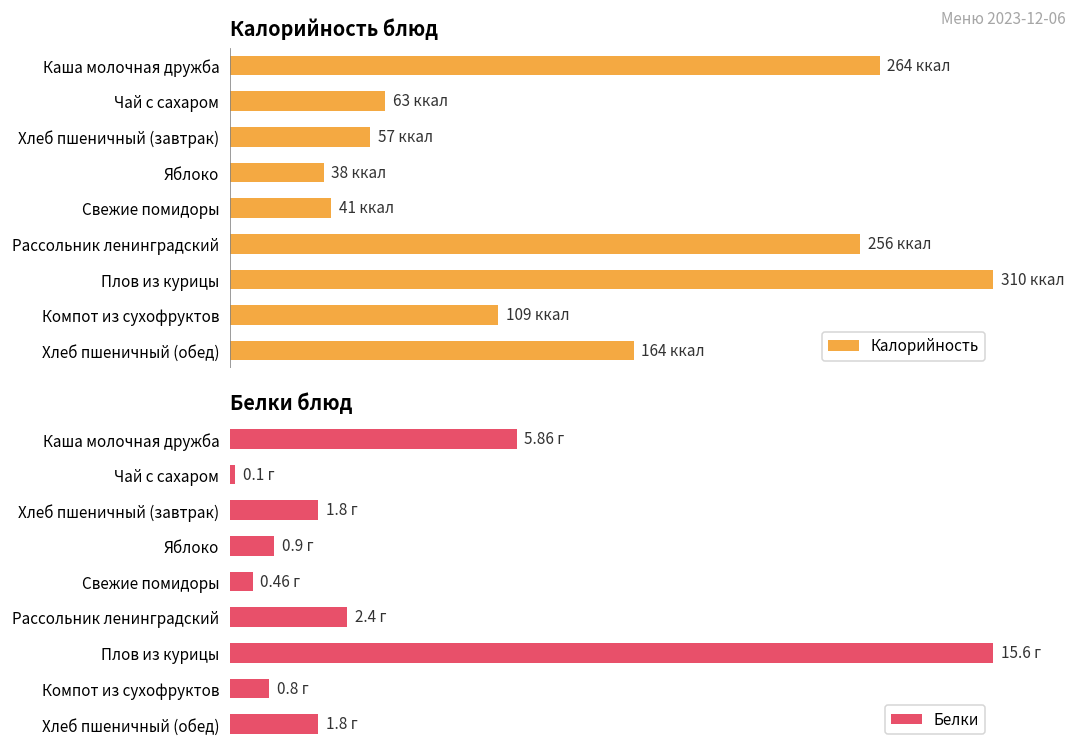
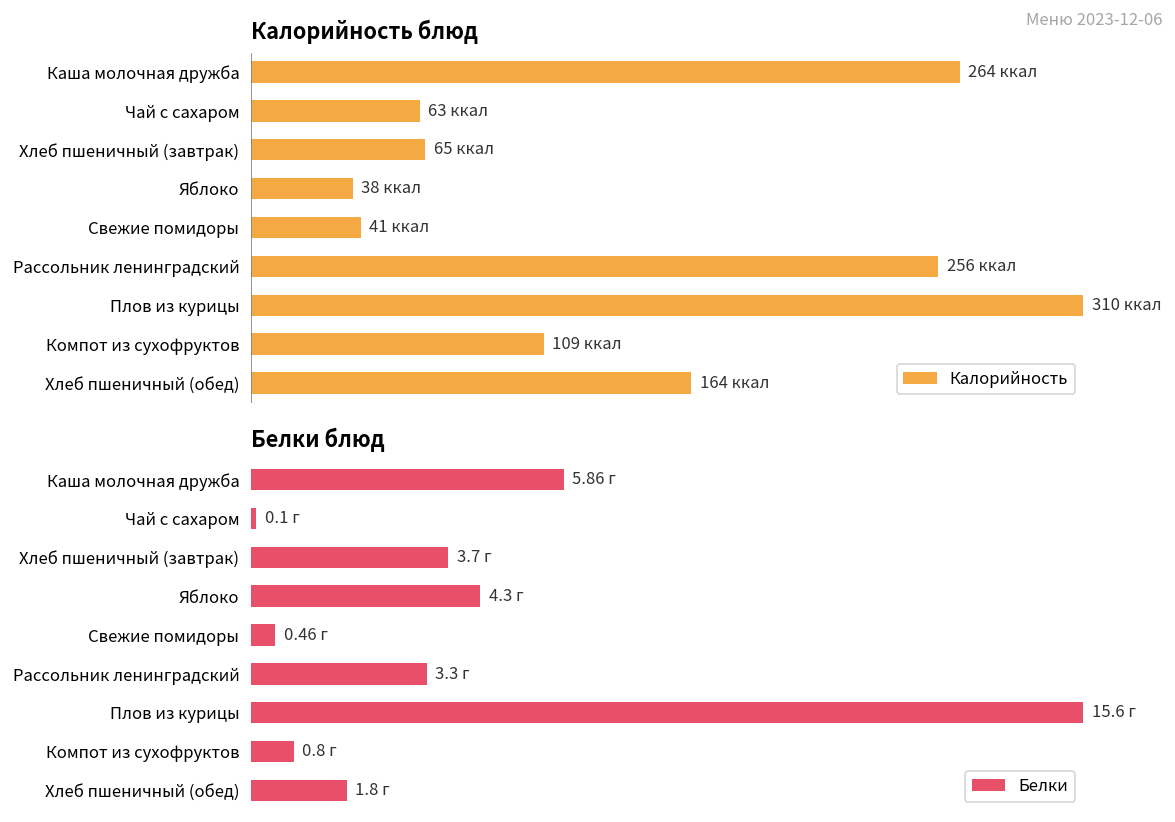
  {
    "Калорийность блюд": {
-     "Хлеб пшеничный (завтрак)": 57
+     "Хлеб пшеничный (завтрак)": 65
    },
    "Белки блюд": {
-     "Хлеб пшеничный (завтрак)": 1.8,
-     "Яблоко": 0.9,
-     "Рассольник ленинградский": 2.4
+     "Хлеб пшеничный (завтрак)": 3.7,
+     "Яблоко": 4.3,
+     "Рассольник ленинградский": 3.3
    }
  }
